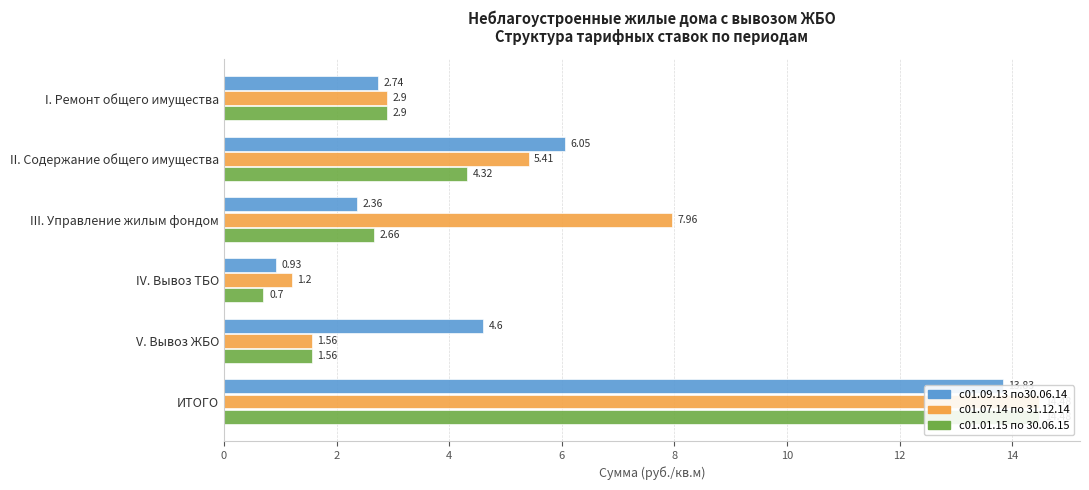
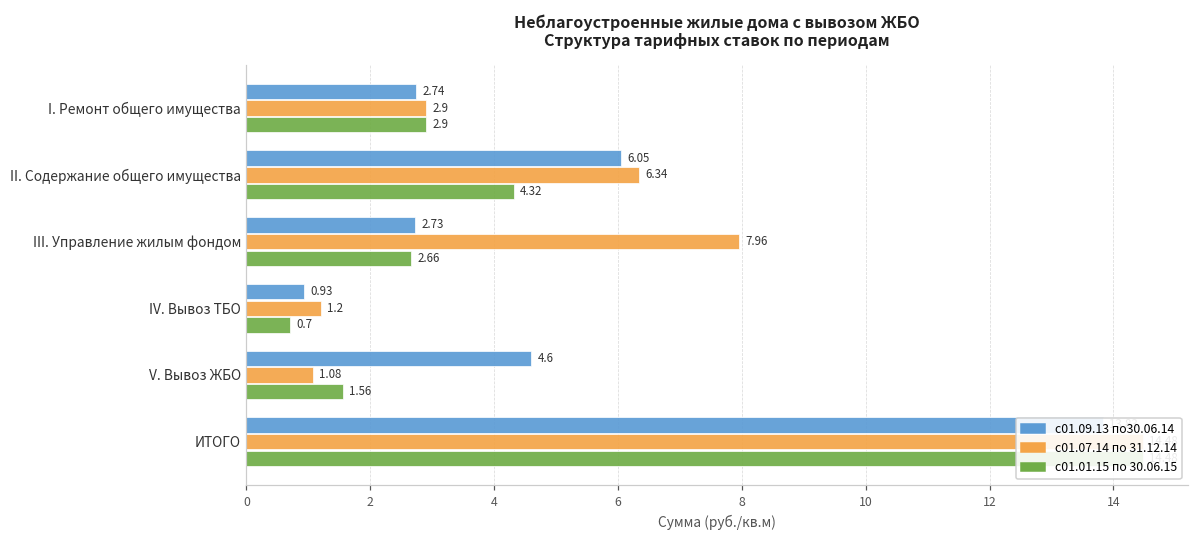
  {
    "с01.09.13 по30.06.14": {
      "I. Ремонт общего имущества": 2.74,
      "II. Содержание общего имущества": 6.05,
-     "III. Управление жилым фондом": 2.36,
+     "III. Управление жилым фондом": 2.73,
      "IV. Вывоз ТБО": 0.93,
      "V. Вывоз ЖБО": 4.6
    },
    "с01.07.14 по 31.12.14": {
      "I. Ремонт общего имущества": 2.9,
-     "II. Содержание общего имущества": 5.41,
+     "II. Содержание общего имущества": 6.34,
      "III. Управление жилым фондом": 7.96,
      "IV. Вывоз ТБО": 1.2,
-     "V. Вывоз ЖБО": 1.56
+     "V. Вывоз ЖБО": 1.08
    },
    "с01.01.15 по 30.06.15": {
      "I. Ремонт общего имущества": 2.9,
      "II. Содержание общего имущества": 4.32,
      "III. Управление жилым фондом": 2.66,
      "IV. Вывоз ТБО": 0.7,
      "V. Вывоз ЖБО": 1.56
    }
  }
